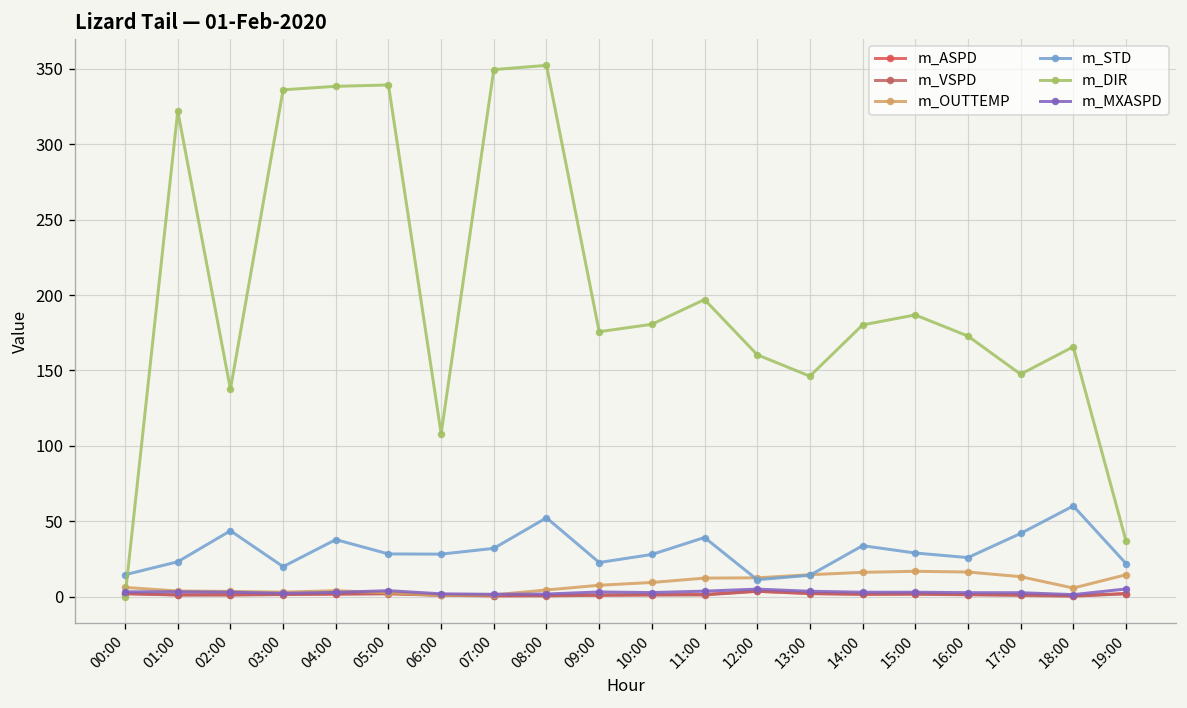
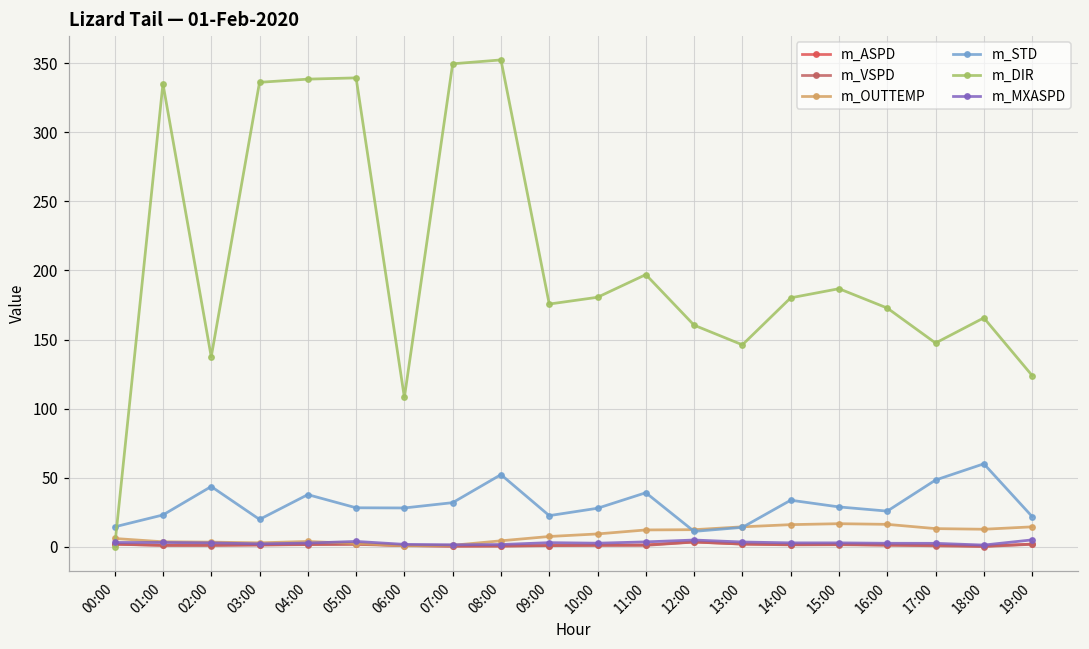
  {
    "m_OUTTEMP": {
      "00:00": 6,
      "08:00": 4,
      "09:00": 8,
      "10:00": 9,
      "11:00": 12,
      "14:00": 16,
      "15:00": 17,
      "16:00": 16,
      "17:00": 13,
-     "18:00": 6,
+     "18:00": 13,
      "19:00": 15
    },
    "m_STD": {
      "00:00": 15,
      "01:00": 23,
      "02:00": 44,
      "03:00": 20,
      "04:00": 38,
      "05:00": 28,
      "06:00": 28,
      "07:00": 32,
      "08:00": 52,
      "09:00": 23,
      "10:00": 28,
      "11:00": 39,
      "14:00": 34,
      "15:00": 29,
      "16:00": 26,
-     "17:00": 42,
+     "17:00": 48,
      "18:00": 60,
      "19:00": 22
    },
    "m_DIR": {
-     "01:00": 322,
+     "01:00": 335,
      "02:00": 138,
      "03:00": 336,
      "04:00": 338,
      "05:00": 339,
      "06:00": 108,
      "07:00": 350,
      "08:00": 352,
      "09:00": 176,
      "10:00": 181,
      "11:00": 197,
      "12:00": 160,
      "13:00": 146,
      "14:00": 180,
      "15:00": 187,
      "16:00": 173,
      "17:00": 148,
      "18:00": 166,
-     "19:00": 37
+     "19:00": 124
    },
    "m_MXASPD": {
      "09:00": 3,
      "11:00": 4,
      "19:00": 5
    }
  }
